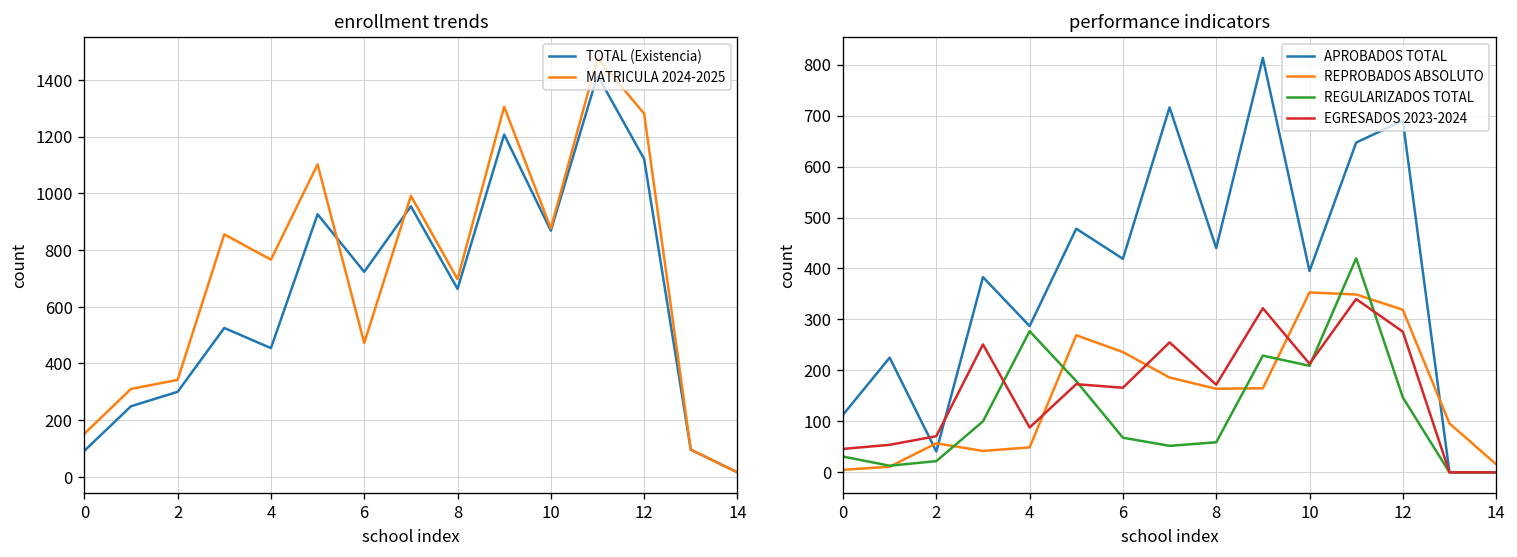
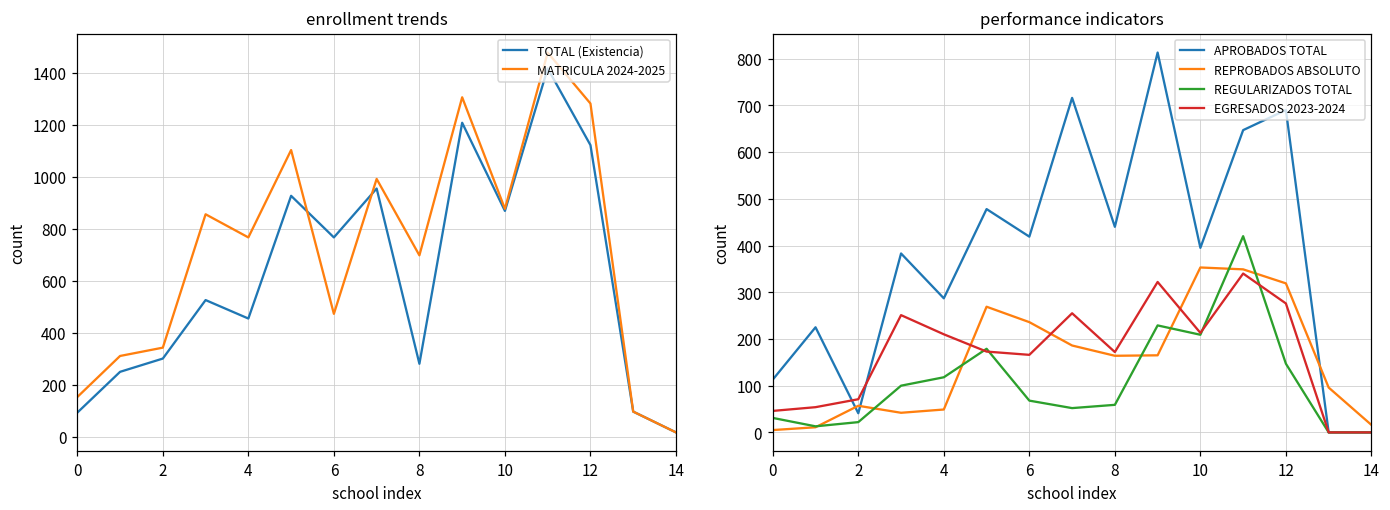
  {
    "enrollment trends": {
      "TOTAL (Existencia)": {
        "0": 90,
        "2": 300,
        "4": 450,
-       "6": 720,
-       "8": 660,
+       "6": 770,
+       "8": 280,
        "12": 1120
      },
      "MATRICULA 2024-2025": {
        "0": 150,
        "2": 340,
        "4": 770,
        "6": 470,
        "8": 700,
        "12": 1280
      }
    },
    "performance indicators": {
      "APROBADOS TOTAL": {
        "0": 110,
        "2": 40,
        "4": 290,
        "6": 420,
        "8": 440,
        "10": 400
      },
      "REPROBADOS ABSOLUTO": {
        "0": 10,
        "2": 60,
        "4": 50,
        "6": 240,
        "8": 160,
        "10": 350,
        "12": 320,
        "14": 20
      },
      "REGULARIZADOS TOTAL": {
        "0": 30,
        "2": 20,
-       "4": 280,
+       "4": 120,
        "6": 70,
        "8": 60,
        "12": 150
      },
      "EGRESADOS 2023-2024": {
        "0": 50,
        "2": 70,
-       "4": 90,
+       "4": 210,
        "6": 170,
        "8": 170,
        "12": 280
      }
    }
  }
